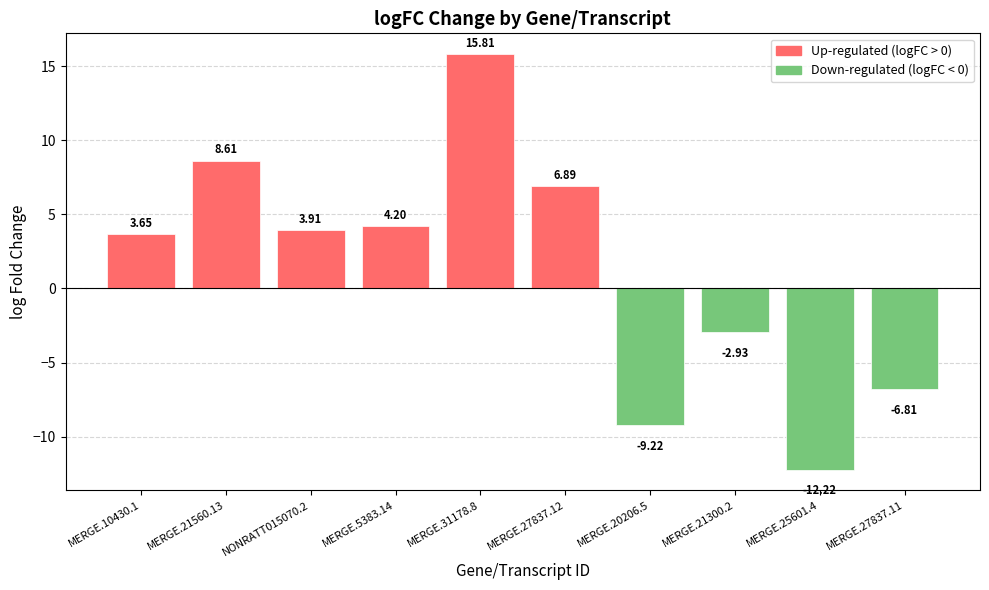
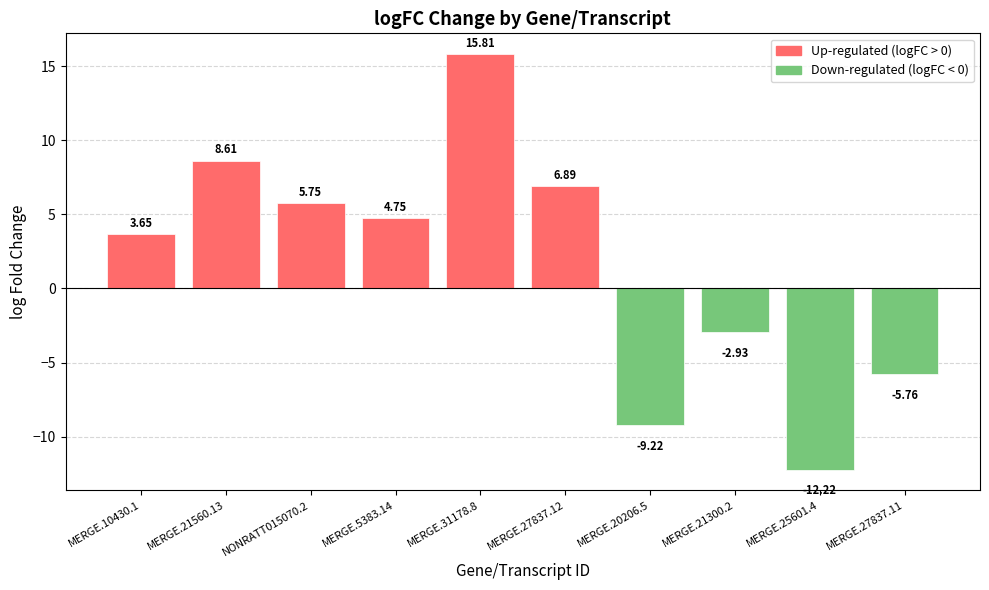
  {
    "MERGE.10430.1": 3.65,
    "MERGE.21560.13": 8.61,
-   "NONRATT015070.2": 3.91,
-   "MERGE.5383.14": 4.20,
+   "NONRATT015070.2": 5.75,
+   "MERGE.5383.14": 4.75,
    "MERGE.31178.8": 15.81,
    "MERGE.27837.12": 6.89,
    "MERGE.20206.5": -9.22,
    "MERGE.21300.2": -2.93,
    "MERGE.25601.4": -12.22,
-   "MERGE.27837.11": -6.81
+   "MERGE.27837.11": -5.76
  }
